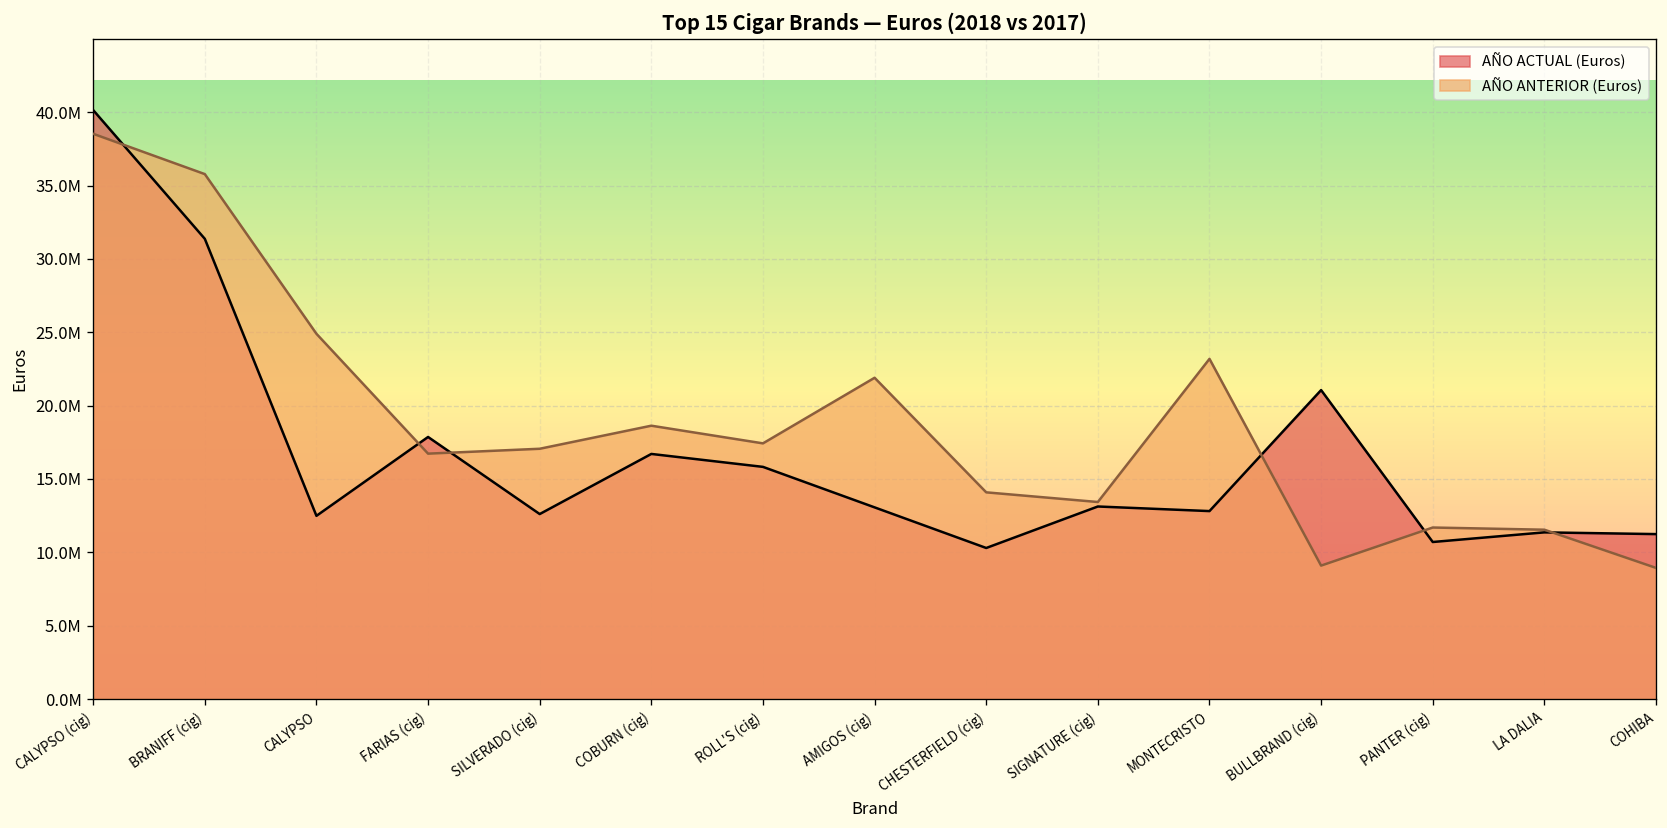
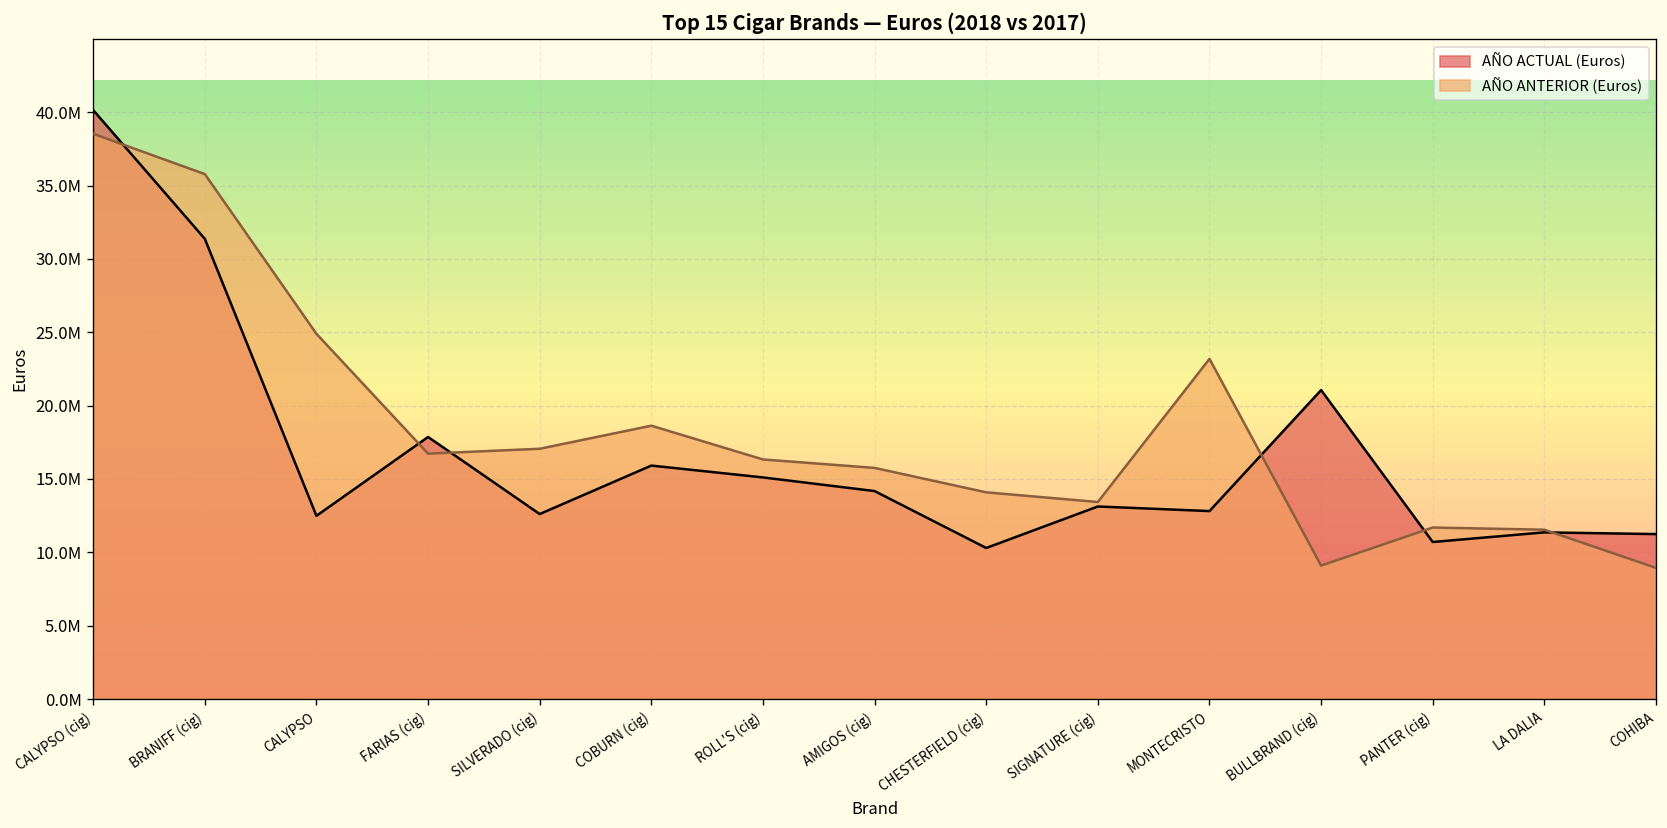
  {
    "AÑO ACTUAL (Euros)": {
      "CALYPSO (cig)": 40100000,
      "BRANIFF (cig)": 31400000,
      "CALYPSO": 12500000,
      "FARIAS (cig)": 17900000,
      "SILVERADO (cig)": 12600000,
-     "COBURN (cig)": 16700000,
-     "ROLL'S (cig)": 15800000,
-     "AMIGOS (cig)": 13100000,
+     "COBURN (cig)": 15900000,
+     "ROLL'S (cig)": 15100000,
+     "AMIGOS (cig)": 14200000,
      "CHESTERFIELD (cig)": 10300000,
      "SIGNATURE (cig)": 13100000,
      "MONTECRISTO": 12800000,
      "BULLBRAND (cig)": 21100000,
      "PANTER (cig)": 10700000,
      "COHIBA": 11200000
    },
    "AÑO ANTERIOR (Euros)": {
      "CALYPSO (cig)": 38500000,
      "BRANIFF (cig)": 35800000,
      "CALYPSO": 24900000,
      "FARIAS (cig)": 16700000,
      "SILVERADO (cig)": 17100000,
      "COBURN (cig)": 18600000,
-     "ROLL'S (cig)": 17400000,
-     "AMIGOS (cig)": 21900000,
+     "ROLL'S (cig)": 16300000,
+     "AMIGOS (cig)": 15800000,
      "CHESTERFIELD (cig)": 14100000,
      "SIGNATURE (cig)": 13400000,
      "MONTECRISTO": 23200000,
      "BULLBRAND (cig)": 9100000,
      "PANTER (cig)": 11700000,
      "COHIBA": 8900000
    }
  }
